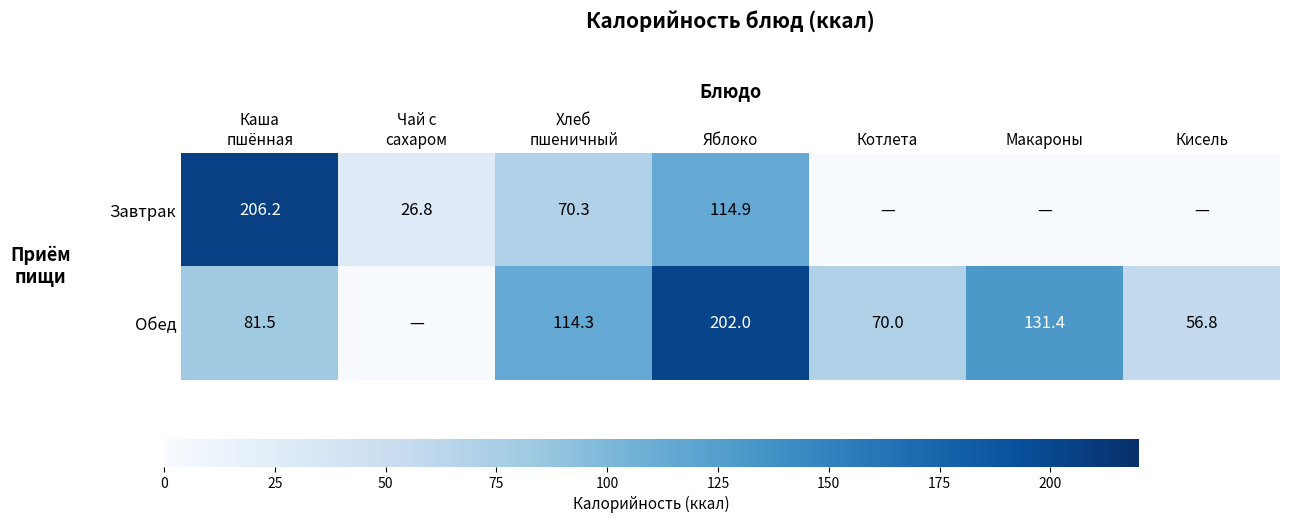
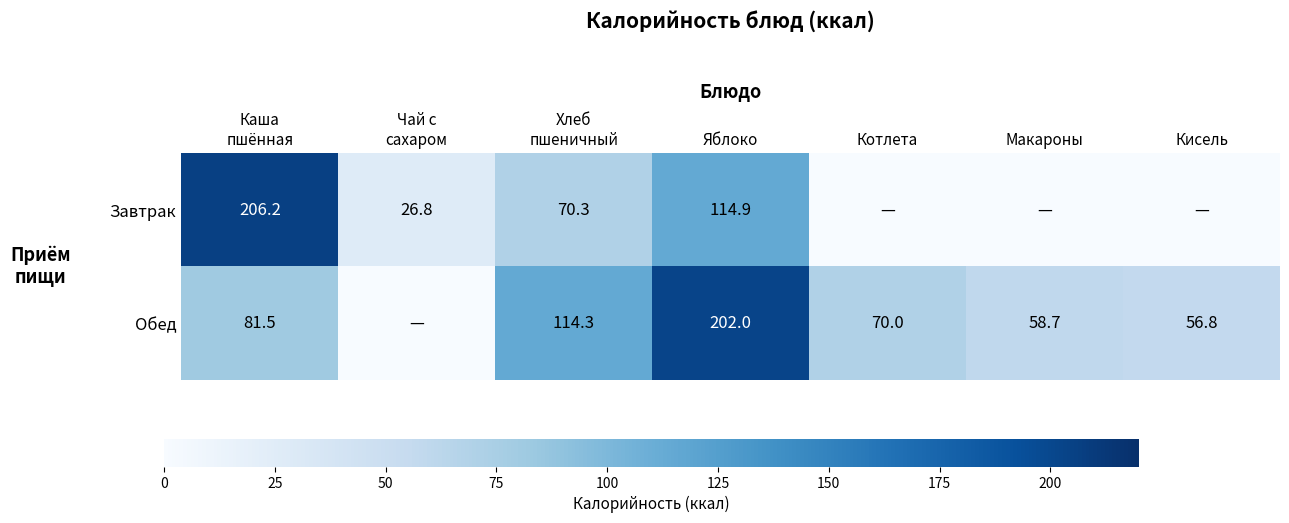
  {
    "Завтрак": {
      "Каша пшённая": 206.2,
      "Чай с сахаром": 26.8,
      "Хлеб пшеничный": 70.3,
      "Яблоко": 114.9
    },
    "Обед": {
      "Каша пшённая": 81.5,
      "Хлеб пшеничный": 114.3,
      "Яблоко": 202.0,
      "Котлета": 70.0,
-     "Макароны": 131.4,
+     "Макароны": 58.7,
      "Кисель": 56.8
    }
  }
